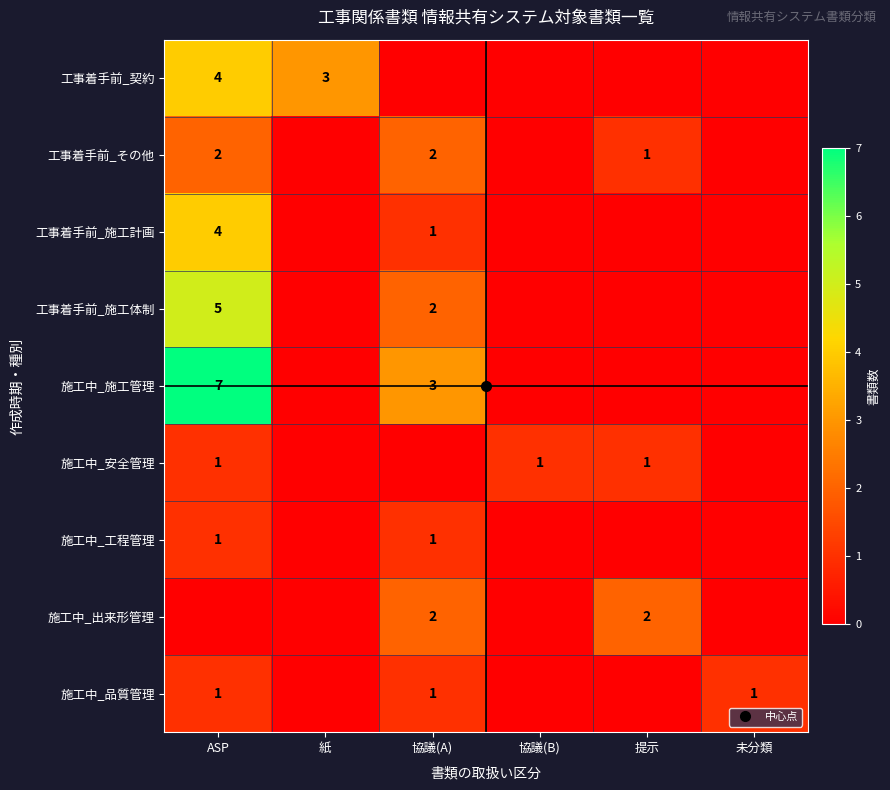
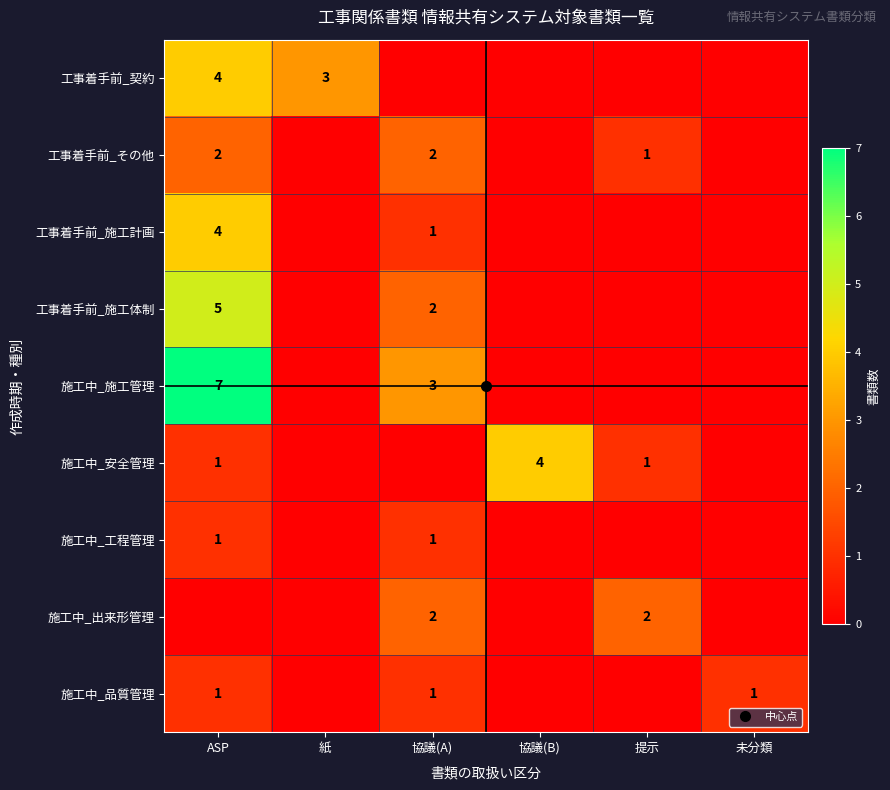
  {
    "工事着手前_契約": {
      "ASP": 4,
      "紙": 3
    },
    "工事着手前_その他": {
      "ASP": 2,
      "協議(A)": 2,
      "提示": 1
    },
    "工事着手前_施工計画": {
      "ASP": 4,
      "協議(A)": 1
    },
    "工事着手前_施工体制": {
      "ASP": 5,
      "協議(A)": 2
    },
    "施工中_施工管理": {
      "ASP": 7,
      "協議(A)": 3
    },
    "施工中_安全管理": {
      "ASP": 1,
-     "協議(B)": 1,
+     "協議(B)": 4,
      "提示": 1
    },
    "施工中_工程管理": {
      "ASP": 1,
      "協議(A)": 1
    },
    "施工中_出来形管理": {
      "協議(A)": 2,
      "提示": 2
    },
    "施工中_品質管理": {
      "ASP": 1,
      "協議(A)": 1,
      "未分類": 1
    }
  }
